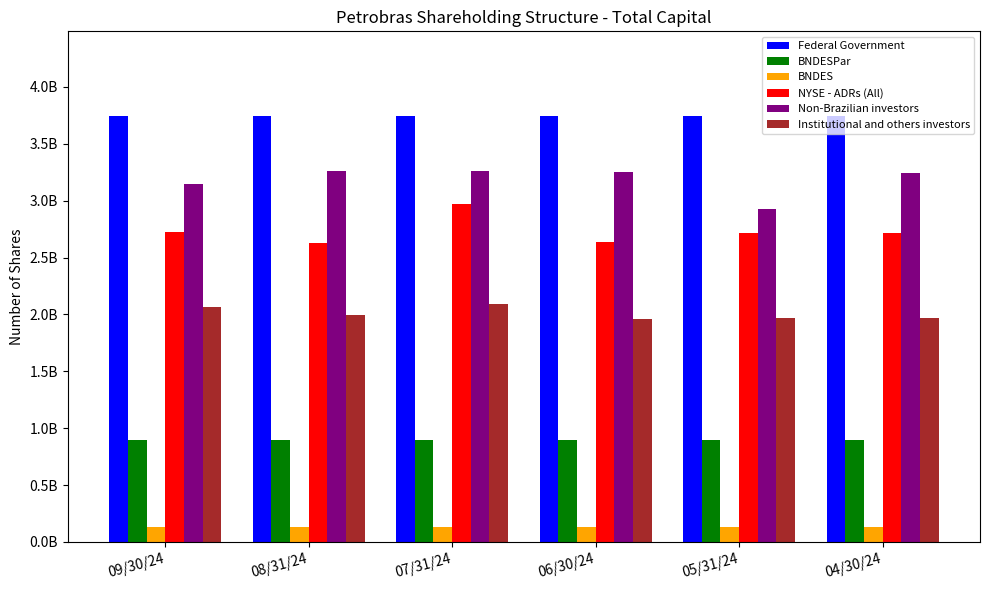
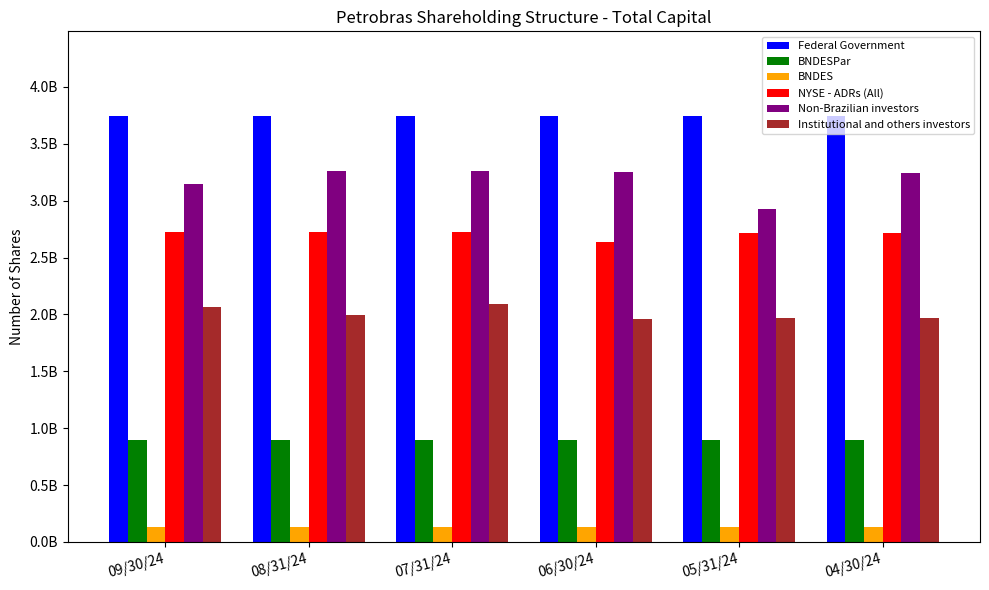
  {
    "Federal Government": {
      "09/30/24": 3740000000,
      "08/31/24": 3740000000,
      "07/31/24": 3740000000,
      "06/30/24": 3740000000,
      "05/31/24": 3740000000
    },
    "BNDESPar": {
      "09/30/24": 900000000,
      "08/31/24": 900000000,
      "07/31/24": 900000000,
      "06/30/24": 900000000,
      "05/31/24": 900000000,
      "04/30/24": 900000000
    },
    "BNDES": {
      "09/30/24": 140000000,
      "08/31/24": 140000000,
      "07/31/24": 140000000,
      "06/30/24": 140000000,
      "05/31/24": 140000000,
      "04/30/24": 140000000
    },
    "NYSE - ADRs (All)": {
      "09/30/24": 2730000000,
-     "08/31/24": 2630000000,
-     "07/31/24": 2970000000,
+     "08/31/24": 2730000000,
+     "07/31/24": 2720000000,
      "06/30/24": 2640000000,
      "05/31/24": 2720000000,
      "04/30/24": 2710000000
    },
    "Non-Brazilian investors": {
      "09/30/24": 3150000000,
      "08/31/24": 3260000000,
      "07/31/24": 3260000000,
      "06/30/24": 3260000000,
      "05/31/24": 2930000000,
      "04/30/24": 3240000000
    },
    "Institutional and others investors": {
      "09/30/24": 2070000000,
      "08/31/24": 1990000000,
      "07/31/24": 2090000000,
      "06/30/24": 1960000000,
      "05/31/24": 1970000000,
      "04/30/24": 1970000000
    }
  }
